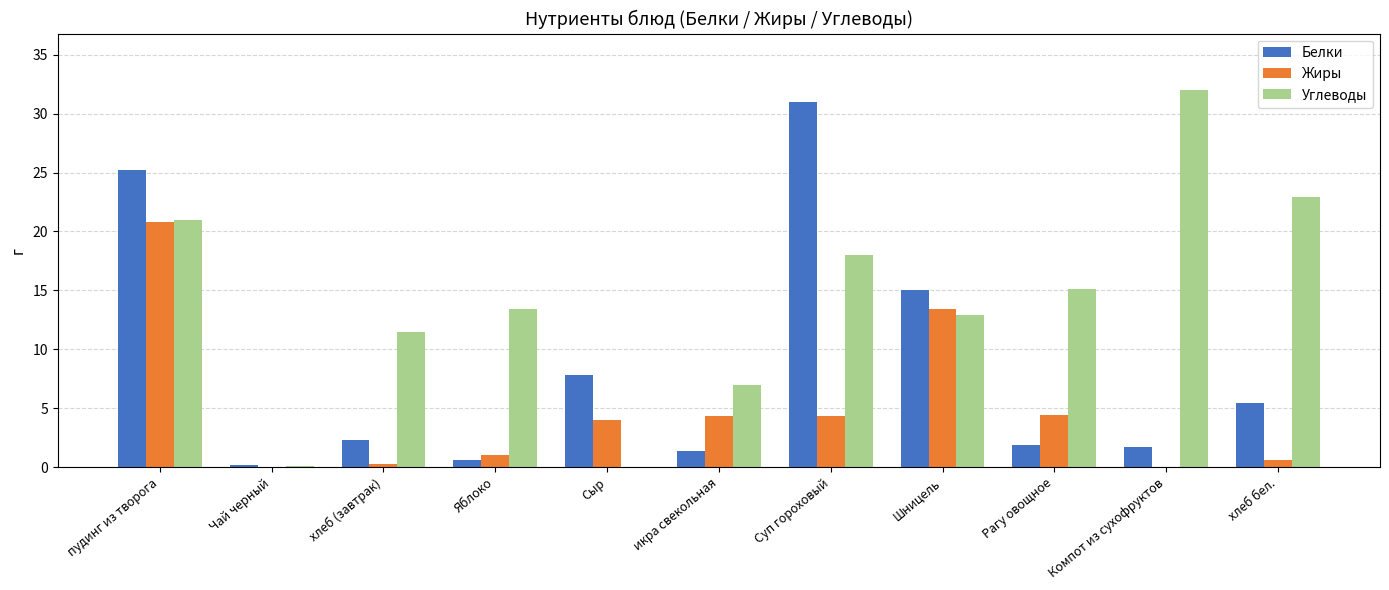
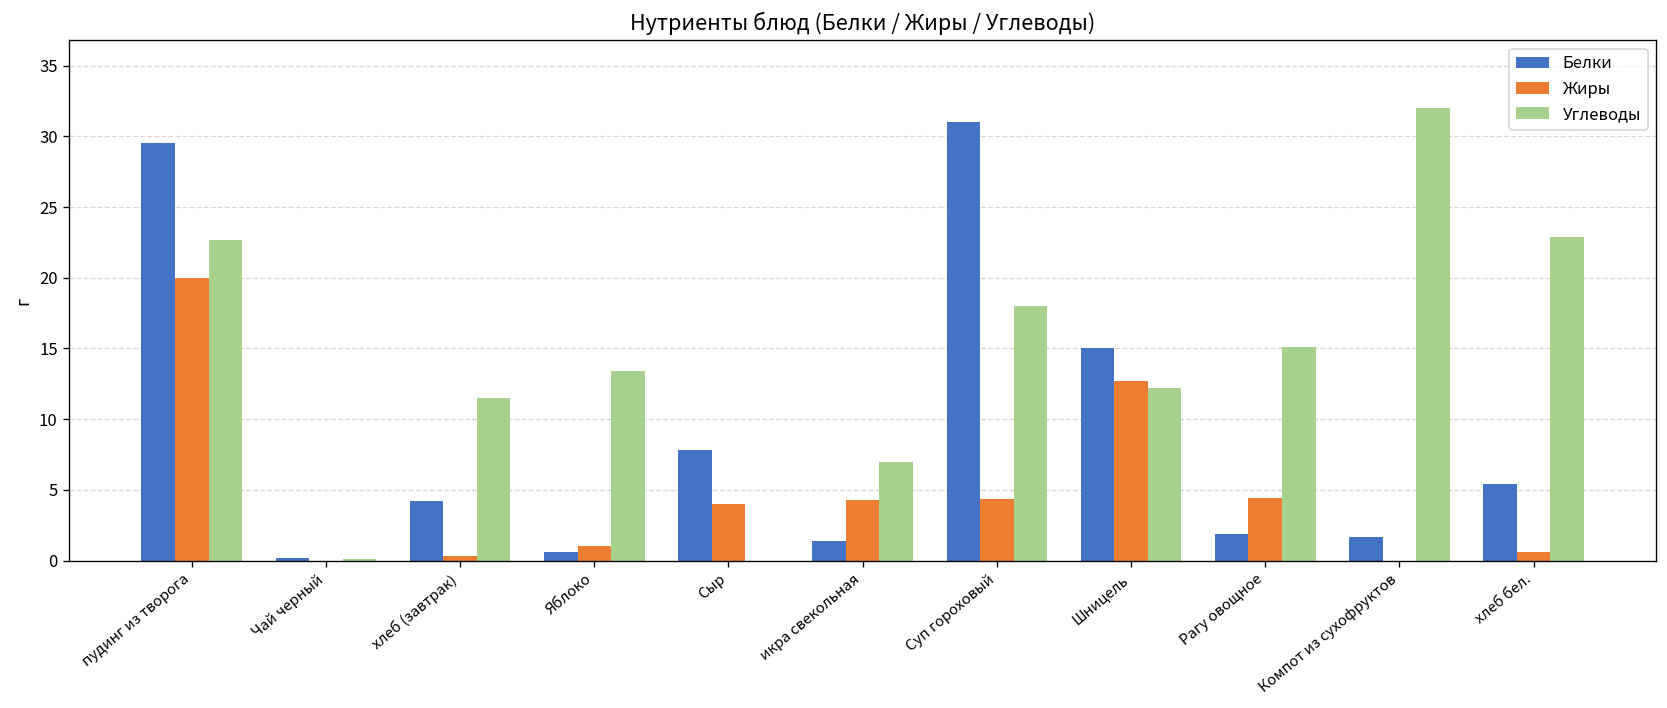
  {
    "Белки": {
-     "пудинг из творога": 25.2,
-     "хлеб (завтрак)": 2.3,
+     "пудинг из творога": 29.5,
+     "хлеб (завтрак)": 4.2,
      "Яблоко": 0.6,
      "Сыр": 7.8,
      "икра свекольная": 1.4,
      "Суп гороховый": 31.0,
      "Шницель": 15.0,
      "Рагу овощное": 1.9,
      "Компот из сухофруктов": 1.7,
      "хлеб бел.": 5.4
    },
    "Жиры": {
-     "пудинг из творога": 20.8,
+     "пудинг из творога": 20.0,
      "Чай черный": 0.0,
      "хлеб (завтрак)": 0.3,
      "Яблоко": 1.0,
      "Сыр": 4.0,
      "икра свекольная": 4.3,
      "Суп гороховый": 4.3,
-     "Шницель": 13.4,
+     "Шницель": 12.7,
      "Рагу овощное": 4.4,
      "Компот из сухофруктов": 0.0,
      "хлеб бел.": 0.6
    },
    "Углеводы": {
-     "пудинг из творога": 21.0,
+     "пудинг из творога": 22.7,
      "хлеб (завтрак)": 11.5,
      "Яблоко": 13.4,
      "Сыр": 0.0,
      "икра свекольная": 7.0,
      "Суп гороховый": 18.0,
-     "Шницель": 12.9,
+     "Шницель": 12.2,
      "Рагу овощное": 15.1,
      "Компот из сухофруктов": 32.0,
      "хлеб бел.": 22.9
    }
  }
